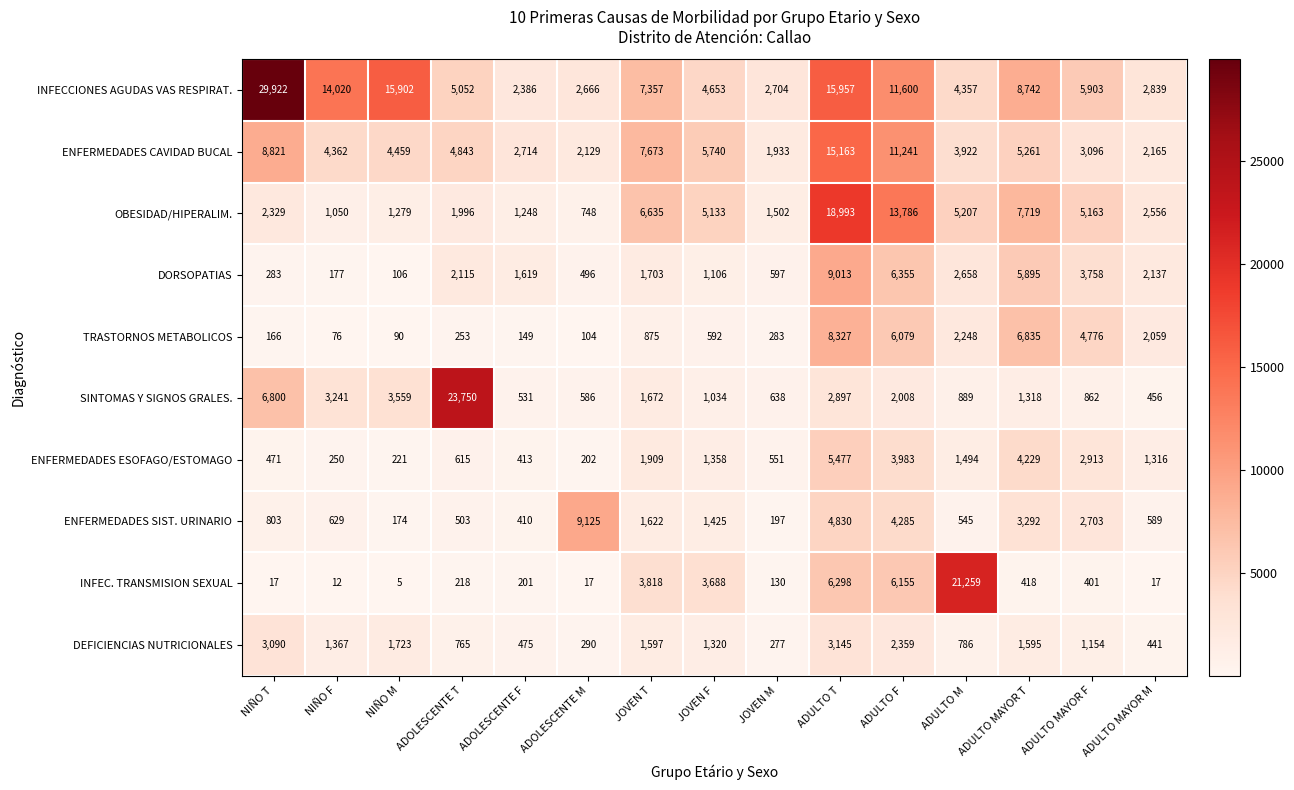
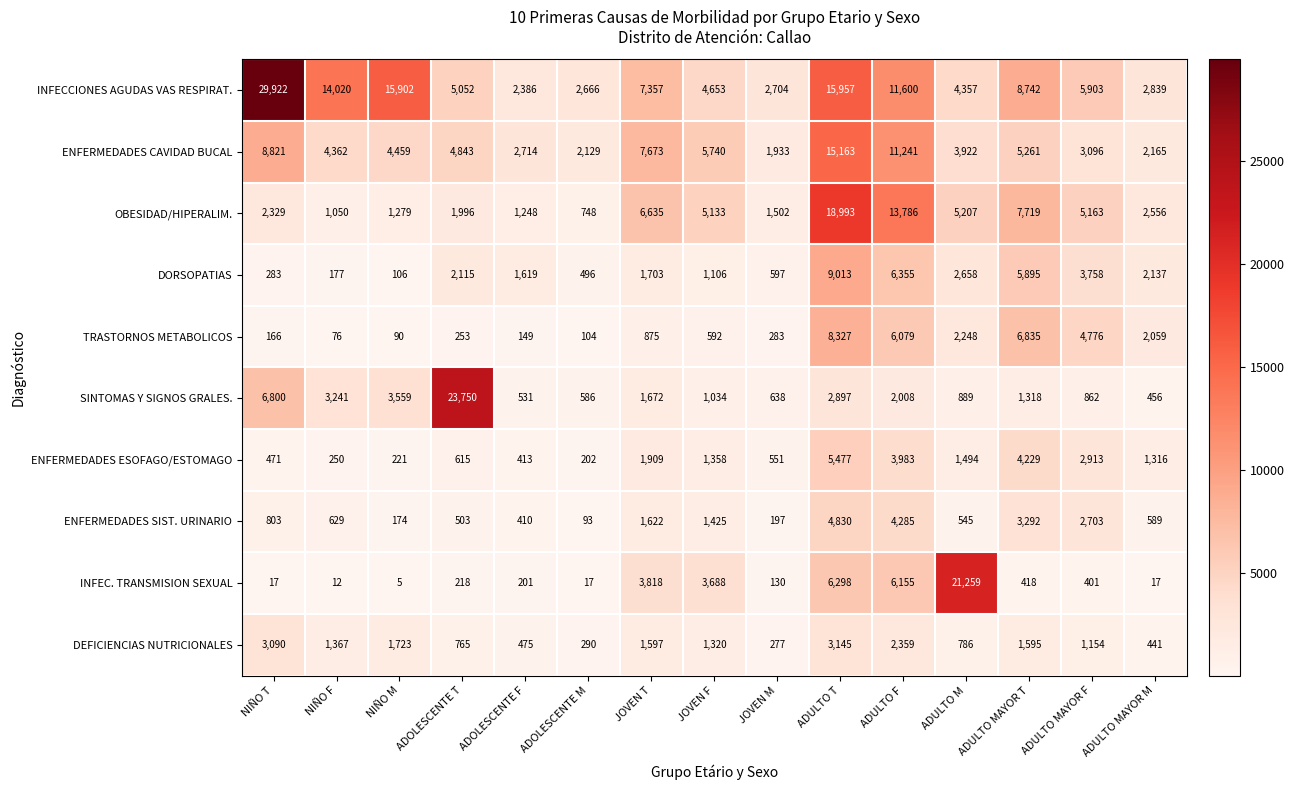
  {
    "INFECCIONES AGUDAS VAS RESPIRAT.": {
      "NIÑO T": "29,922",
      "NIÑO F": "14,020",
      "NIÑO M": "15,902",
      "ADOLESCENTE T": "5,052",
      "ADOLESCENTE F": "2,386",
      "ADOLESCENTE M": "2,666",
      "JOVEN T": "7,357",
      "JOVEN F": "4,653",
      "JOVEN M": "2,704",
      "ADULTO T": "15,957",
      "ADULTO F": "11,600",
      "ADULTO M": "4,357",
      "ADULTO MAYOR T": "8,742",
      "ADULTO MAYOR F": "5,903",
      "ADULTO MAYOR M": "2,839"
    },
    "ENFERMEDADES CAVIDAD BUCAL": {
      "NIÑO T": "8,821",
      "NIÑO F": "4,362",
      "NIÑO M": "4,459",
      "ADOLESCENTE T": "4,843",
      "ADOLESCENTE F": "2,714",
      "ADOLESCENTE M": "2,129",
      "JOVEN T": "7,673",
      "JOVEN F": "5,740",
      "JOVEN M": "1,933",
      "ADULTO T": "15,163",
      "ADULTO F": "11,241",
      "ADULTO M": "3,922",
      "ADULTO MAYOR T": "5,261",
      "ADULTO MAYOR F": "3,096",
      "ADULTO MAYOR M": "2,165"
    },
    "OBESIDAD/HIPERALIM.": {
      "NIÑO T": "2,329",
      "NIÑO F": "1,050",
      "NIÑO M": "1,279",
      "ADOLESCENTE T": "1,996",
      "ADOLESCENTE F": "1,248",
      "ADOLESCENTE M": "748",
      "JOVEN T": "6,635",
      "JOVEN F": "5,133",
      "JOVEN M": "1,502",
      "ADULTO T": "18,993",
      "ADULTO F": "13,786",
      "ADULTO M": "5,207",
      "ADULTO MAYOR T": "7,719",
      "ADULTO MAYOR F": "5,163",
      "ADULTO MAYOR M": "2,556"
    },
    "DORSOPATIAS": {
      "NIÑO T": "283",
      "NIÑO F": "177",
      "NIÑO M": "106",
      "ADOLESCENTE T": "2,115",
      "ADOLESCENTE F": "1,619",
      "ADOLESCENTE M": "496",
      "JOVEN T": "1,703",
      "JOVEN F": "1,106",
      "JOVEN M": "597",
      "ADULTO T": "9,013",
      "ADULTO F": "6,355",
      "ADULTO M": "2,658",
      "ADULTO MAYOR T": "5,895",
      "ADULTO MAYOR F": "3,758",
      "ADULTO MAYOR M": "2,137"
    },
    "TRASTORNOS METABOLICOS": {
      "NIÑO T": "166",
      "NIÑO F": "76",
      "NIÑO M": "90",
      "ADOLESCENTE T": "253",
      "ADOLESCENTE F": "149",
      "ADOLESCENTE M": "104",
      "JOVEN T": "875",
      "JOVEN F": "592",
      "JOVEN M": "283",
      "ADULTO T": "8,327",
      "ADULTO F": "6,079",
      "ADULTO M": "2,248",
      "ADULTO MAYOR T": "6,835",
      "ADULTO MAYOR F": "4,776",
      "ADULTO MAYOR M": "2,059"
    },
    "SINTOMAS Y SIGNOS GRALES.": {
      "NIÑO T": "6,800",
      "NIÑO F": "3,241",
      "NIÑO M": "3,559",
      "ADOLESCENTE T": "23,750",
      "ADOLESCENTE F": "531",
      "ADOLESCENTE M": "586",
      "JOVEN T": "1,672",
      "JOVEN F": "1,034",
      "JOVEN M": "638",
      "ADULTO T": "2,897",
      "ADULTO F": "2,008",
      "ADULTO M": "889",
      "ADULTO MAYOR T": "1,318",
      "ADULTO MAYOR F": "862",
      "ADULTO MAYOR M": "456"
    },
    "ENFERMEDADES ESOFAGO/ESTOMAGO": {
      "NIÑO T": "471",
      "NIÑO F": "250",
      "NIÑO M": "221",
      "ADOLESCENTE T": "615",
      "ADOLESCENTE F": "413",
      "ADOLESCENTE M": "202",
      "JOVEN T": "1,909",
      "JOVEN F": "1,358",
      "JOVEN M": "551",
      "ADULTO T": "5,477",
      "ADULTO F": "3,983",
      "ADULTO M": "1,494",
      "ADULTO MAYOR T": "4,229",
      "ADULTO MAYOR F": "2,913",
      "ADULTO MAYOR M": "1,316"
    },
    "ENFERMEDADES SIST. URINARIO": {
      "NIÑO T": "803",
      "NIÑO F": "629",
      "NIÑO M": "174",
      "ADOLESCENTE T": "503",
      "ADOLESCENTE F": "410",
-     "ADOLESCENTE M": "9,125",
+     "ADOLESCENTE M": "93",
      "JOVEN T": "1,622",
      "JOVEN F": "1,425",
      "JOVEN M": "197",
      "ADULTO T": "4,830",
      "ADULTO F": "4,285",
      "ADULTO M": "545",
      "ADULTO MAYOR T": "3,292",
      "ADULTO MAYOR F": "2,703",
      "ADULTO MAYOR M": "589"
    },
    "INFEC. TRANSMISION SEXUAL": {
      "NIÑO T": "17",
      "NIÑO F": "12",
      "NIÑO M": "5",
      "ADOLESCENTE T": "218",
      "ADOLESCENTE F": "201",
      "ADOLESCENTE M": "17",
      "JOVEN T": "3,818",
      "JOVEN F": "3,688",
      "JOVEN M": "130",
      "ADULTO T": "6,298",
      "ADULTO F": "6,155",
      "ADULTO M": "21,259",
      "ADULTO MAYOR T": "418",
      "ADULTO MAYOR F": "401",
      "ADULTO MAYOR M": "17"
    },
    "DEFICIENCIAS NUTRICIONALES": {
      "NIÑO T": "3,090",
      "NIÑO F": "1,367",
      "NIÑO M": "1,723",
      "ADOLESCENTE T": "765",
      "ADOLESCENTE F": "475",
      "ADOLESCENTE M": "290",
      "JOVEN T": "1,597",
      "JOVEN F": "1,320",
      "JOVEN M": "277",
      "ADULTO T": "3,145",
      "ADULTO F": "2,359",
      "ADULTO M": "786",
      "ADULTO MAYOR T": "1,595",
      "ADULTO MAYOR F": "1,154",
      "ADULTO MAYOR M": "441"
    }
  }
